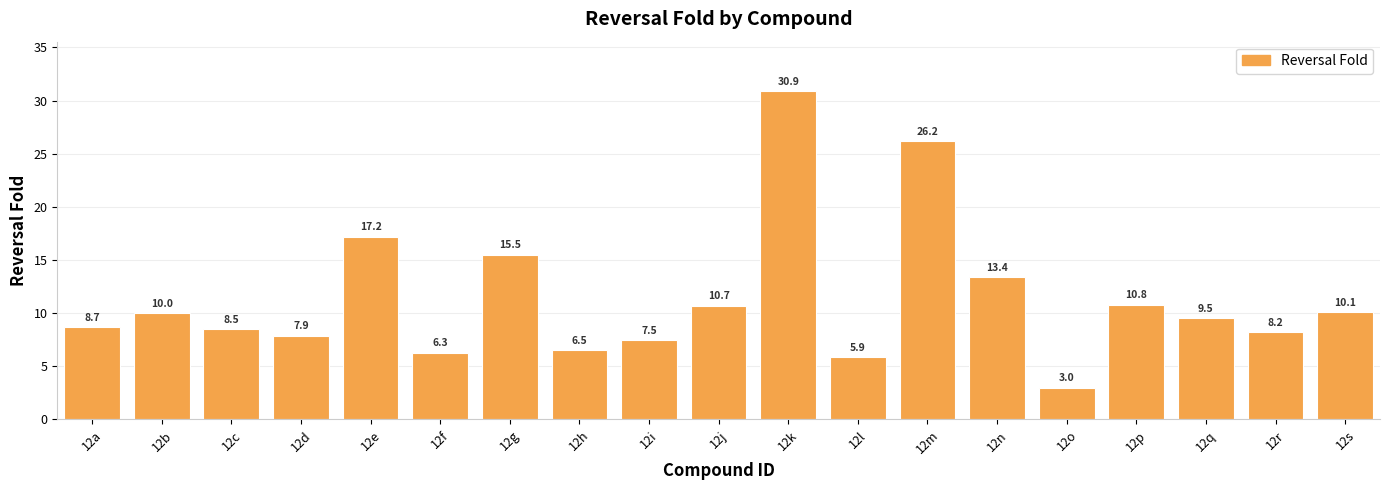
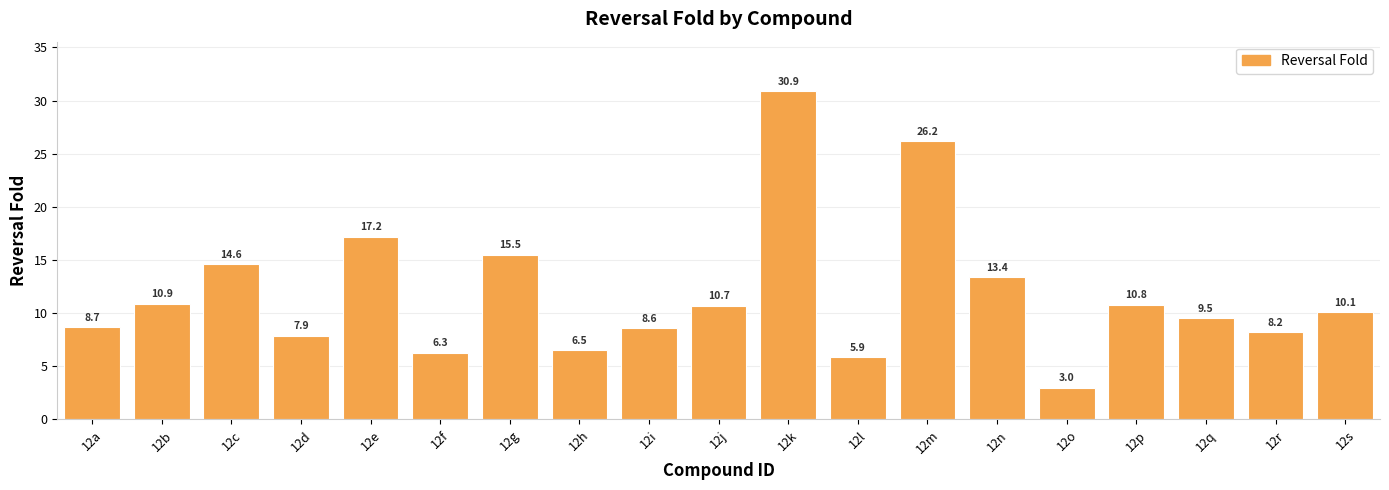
  {
    "12a": 8.7,
-   "12b": 10.0,
-   "12c": 8.5,
+   "12b": 10.9,
+   "12c": 14.6,
    "12d": 7.9,
    "12e": 17.2,
    "12f": 6.3,
    "12g": 15.5,
    "12h": 6.5,
-   "12i": 7.5,
+   "12i": 8.6,
    "12j": 10.7,
    "12k": 30.9,
    "12l": 5.9,
    "12m": 26.2,
    "12n": 13.4,
    "12o": 3.0,
    "12p": 10.8,
    "12q": 9.5,
    "12r": 8.2,
    "12s": 10.1
  }
